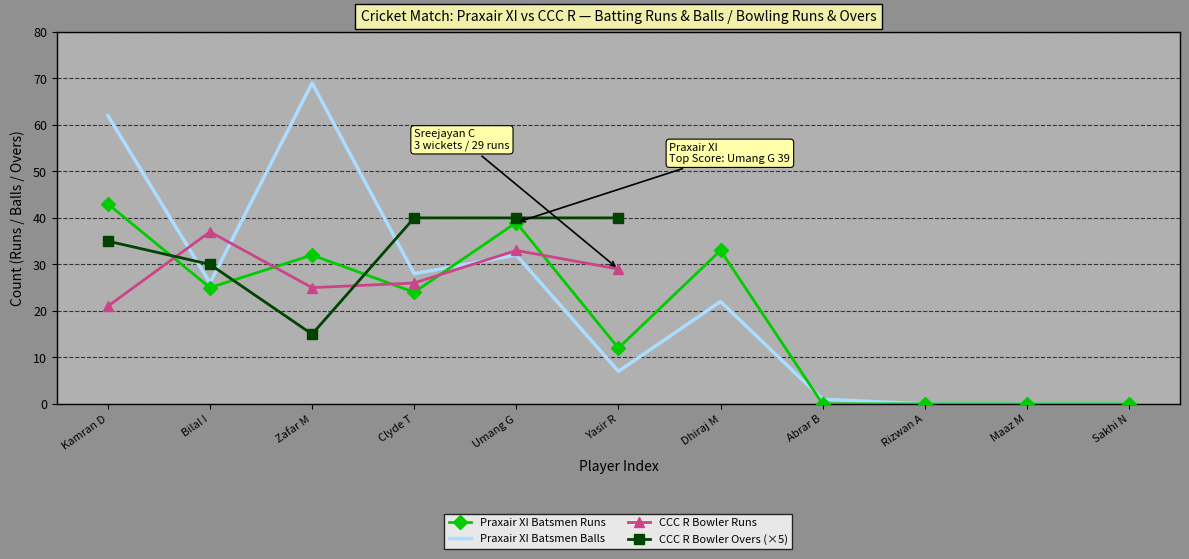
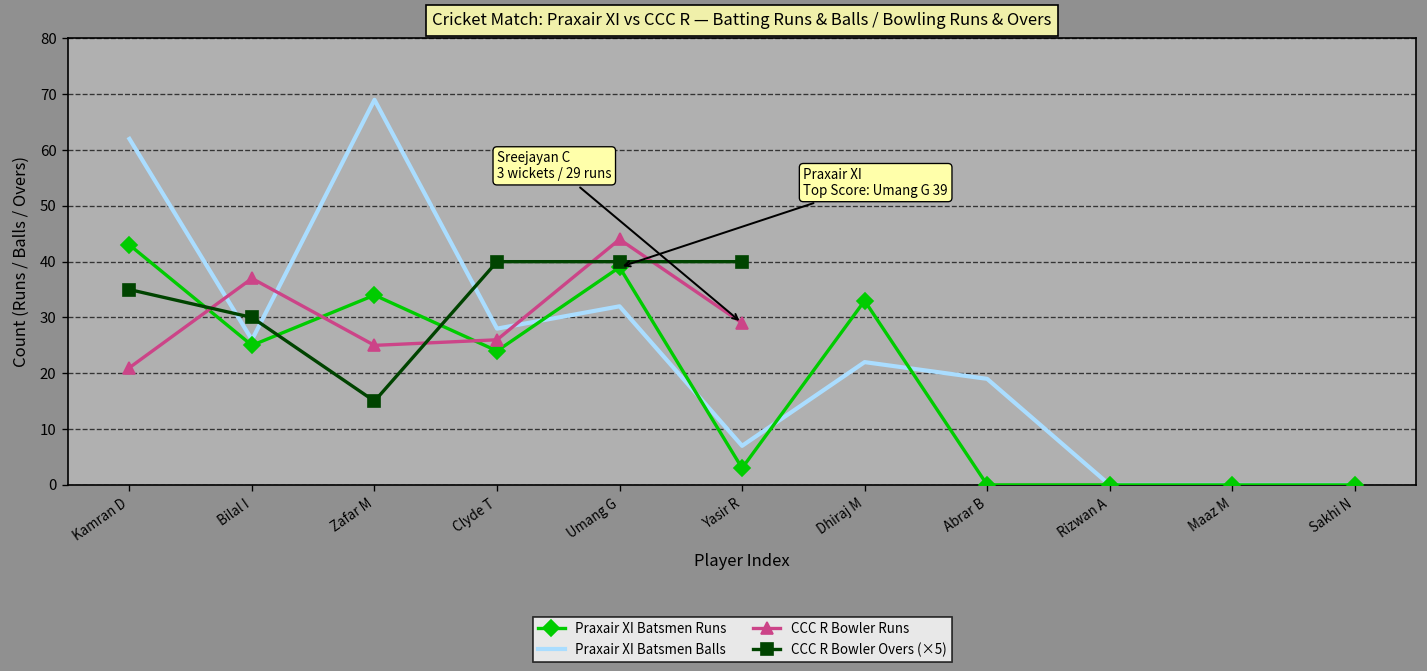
  {
    "Praxair XI Batsmen Runs": {
      "Kamran D": 43,
      "Bilal I": 25,
-     "Zafar M": 32,
+     "Zafar M": 34,
      "Clyde T": 24,
-     "Yasir R": 12,
+     "Yasir R": 3,
      "Dhiraj M": 33,
      "Abrar B": 0
    },
    "Praxair XI Batsmen Balls": {
      "Kamran D": 62,
      "Bilal I": 26,
      "Zafar M": 69,
      "Clyde T": 28,
      "Yasir R": 7,
      "Dhiraj M": 22,
-     "Abrar B": 1
+     "Abrar B": 19
    },
    "CCC R Bowler Runs": {
      "Kamran D": 21,
      "Bilal I": 37,
      "Zafar M": 25,
      "Clyde T": 26,
-     "Umang G": 33,
+     "Umang G": 44,
      "Yasir R": 29
    },
    "CCC R Bowler Overs (×5)": {
      "Kamran D": 35,
      "Bilal I": 30,
      "Zafar M": 15
    }
  }
